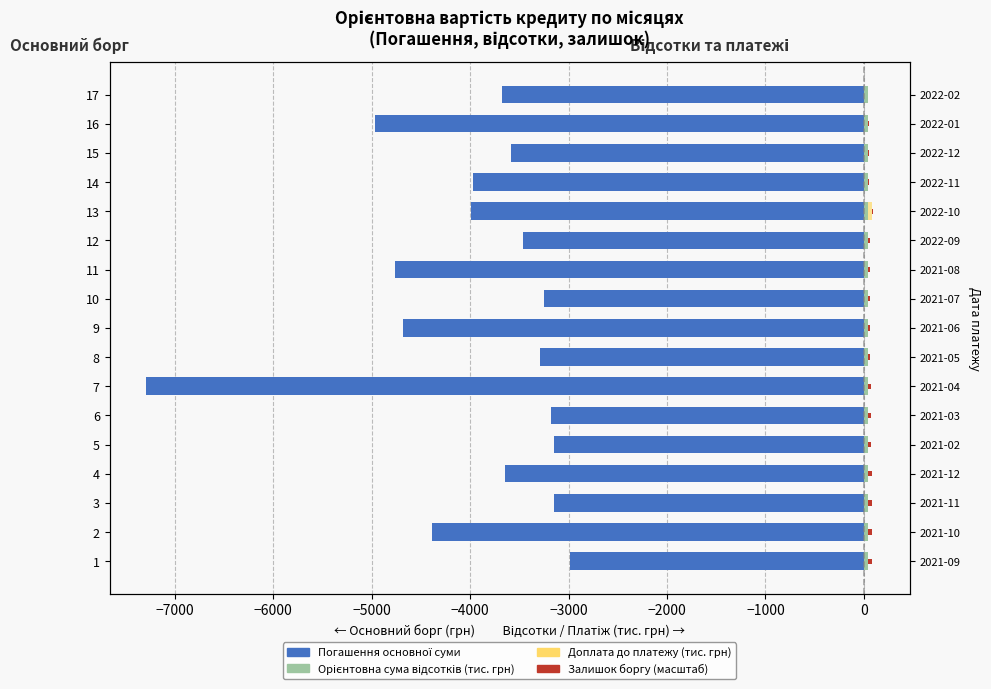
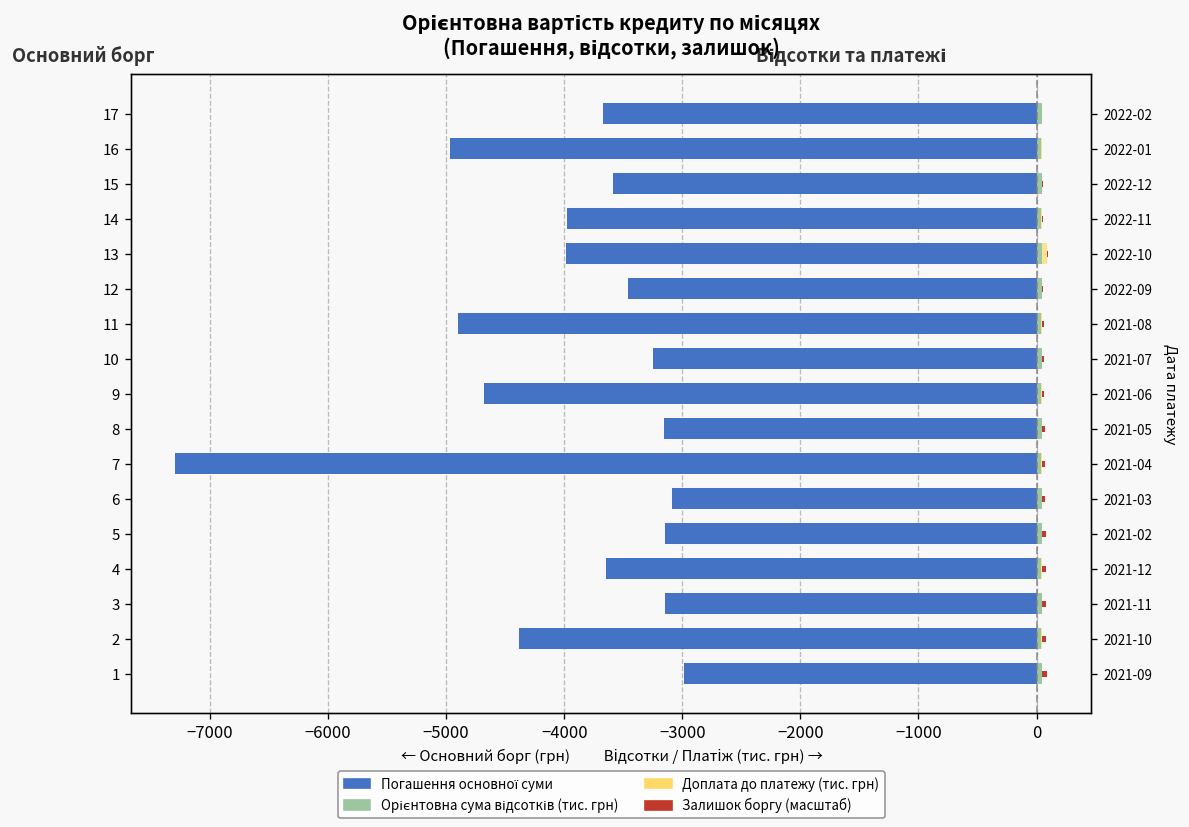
  {
    "Погашення основної суми": {
      "17": -3700,
      "16": -5000,
      "15": -3600,
      "14": -4000,
      "13": -4000,
      "12": -3500,
-     "11": -4800,
+     "11": -4900,
      "10": -3200,
      "9": -4700,
-     "8": -3300,
+     "8": -3200,
      "7": -7300,
-     "6": -3200,
+     "6": -3100,
      "5": -3100,
      "4": -3600,
      "3": -3100,
      "2": -4400,
      "1": -3000
    }
  }
